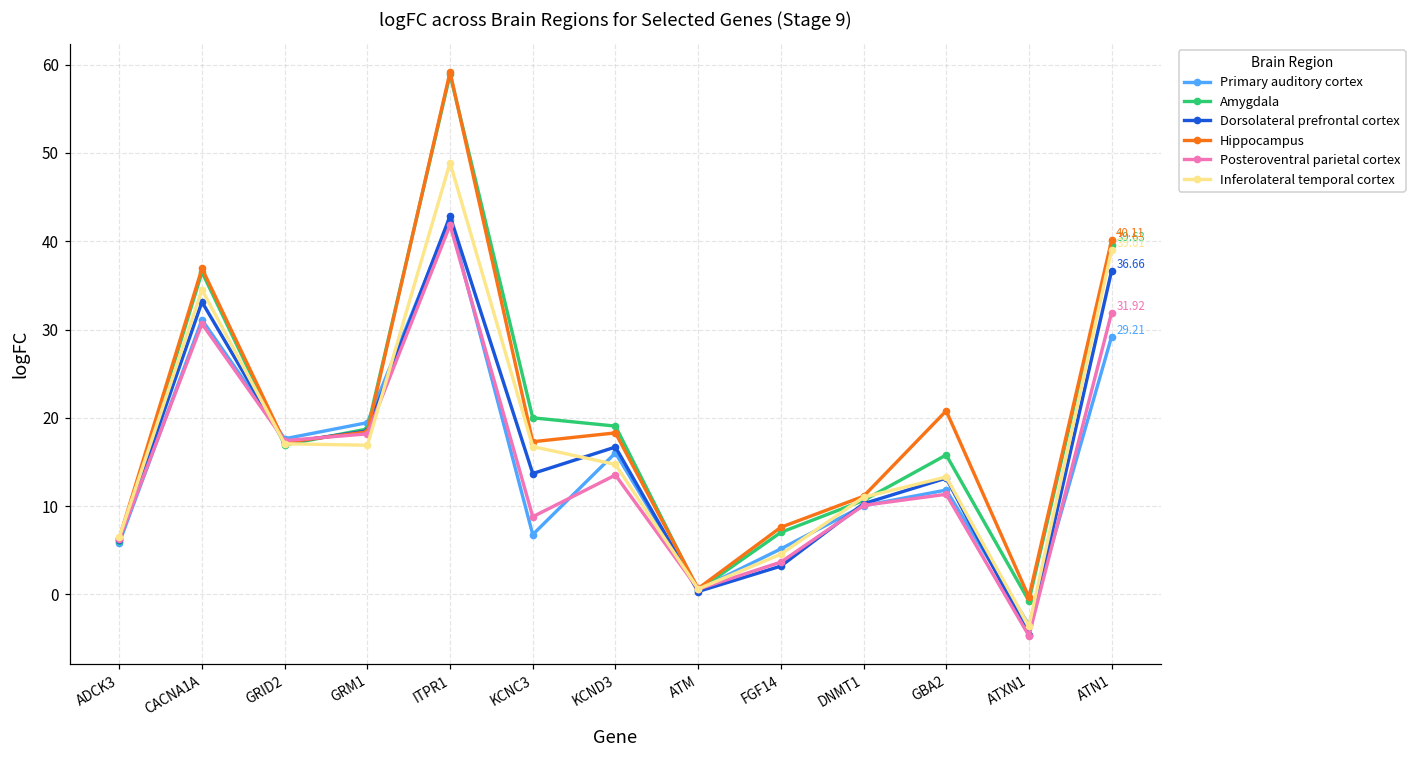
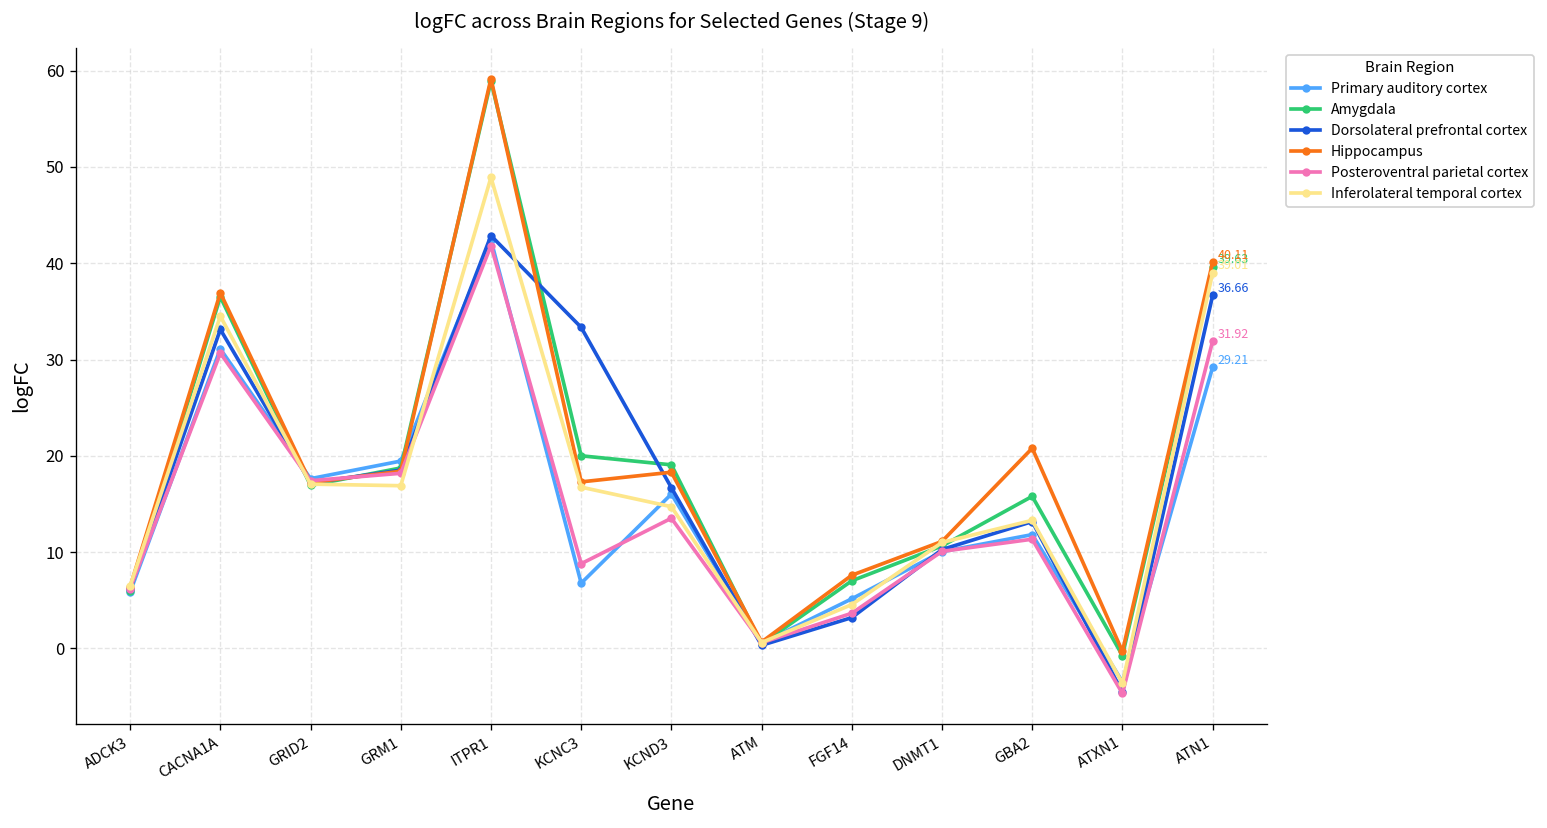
  {
    "Primary auditory cortex": {
      "ATN1": 29.21
    },
    "Amygdala": {
      "CACNA1A": 37,
      "KCNC3": 20,
      "KCND3": 19,
      "FGF14": 7,
      "DNMT1": 11,
      "GBA2": 16,
      "ATXN1": -1
    },
    "Dorsolateral prefrontal cortex": {
      "CACNA1A": 33,
      "ITPR1": 43,
-     "KCNC3": 14,
+     "KCNC3": 33,
      "KCND3": 17,
      "FGF14": 3
    },
    "Hippocampus": {
      "CACNA1A": 37,
      "KCNC3": 17,
      "KCND3": 18,
      "FGF14": 8,
      "GBA2": 21,
      "ATXN1": 0
    },
    "Posteroventral parietal cortex": {
      "ATN1": 31.92
    },
    "Inferolateral temporal cortex": {
      "CACNA1A": 35,
      "GRM1": 17,
      "ITPR1": 49,
      "KCNC3": 17,
      "KCND3": 15,
      "FGF14": 5
    }
  }
